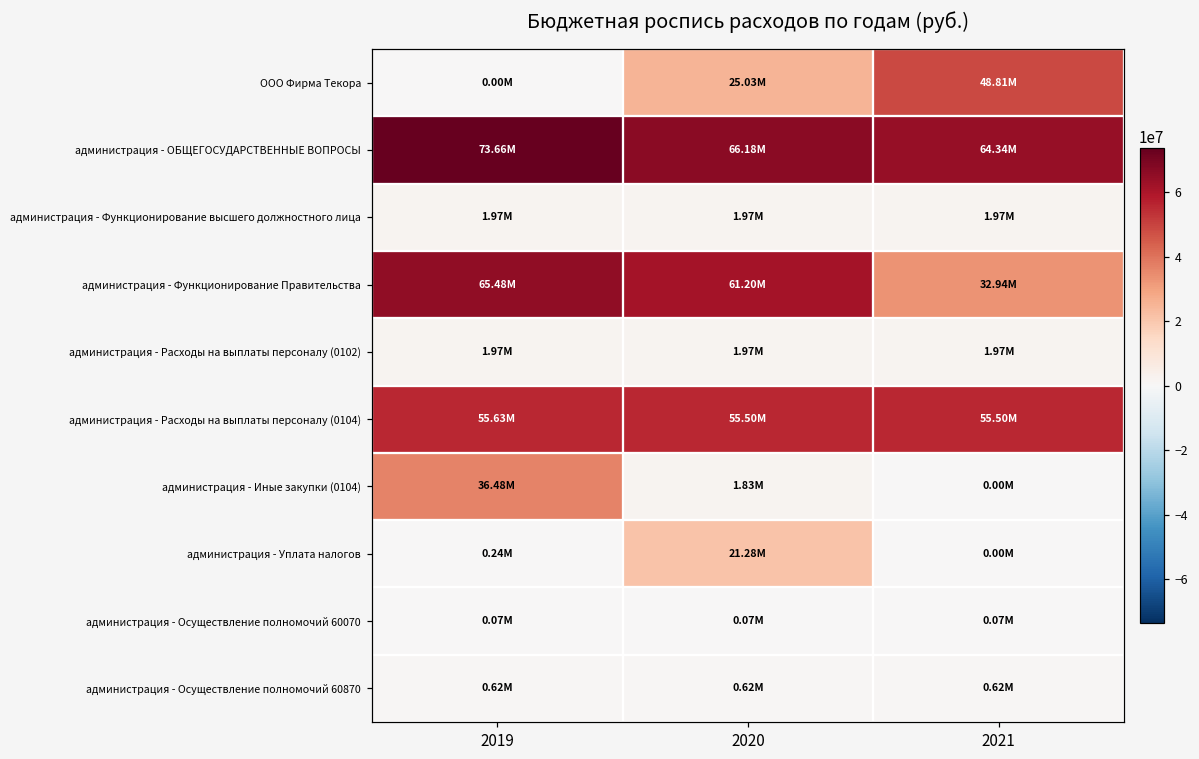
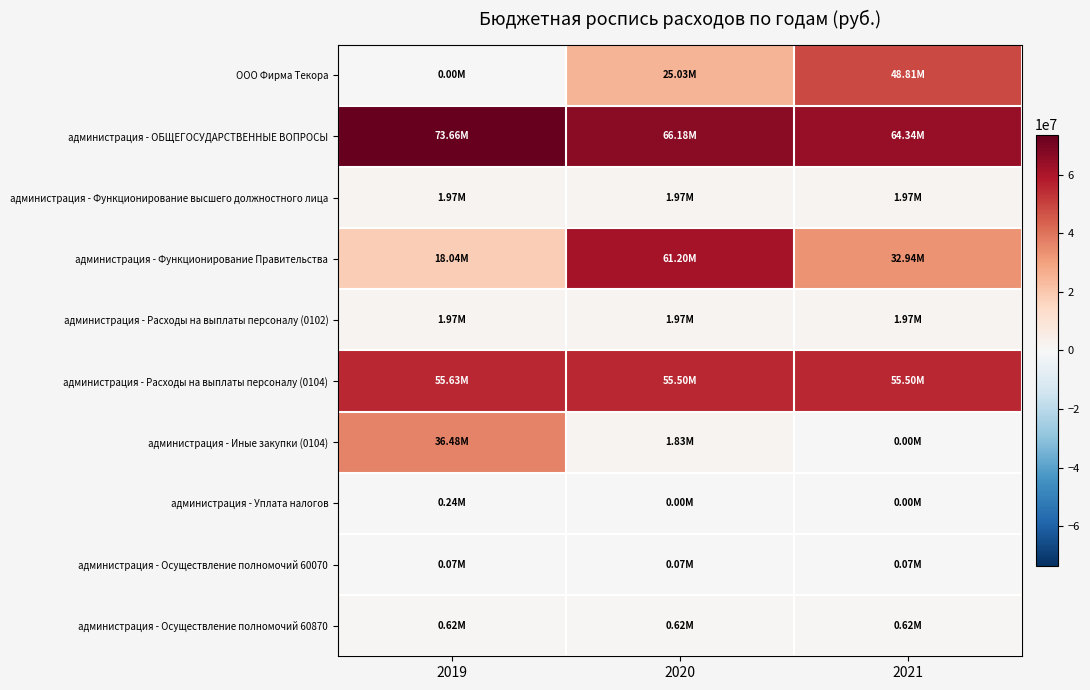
  {
    "ООО Фирма Текора": {
      "2019": "0.00M",
      "2020": "25.03M",
      "2021": "48.81M"
    },
    "администрация - ОБЩЕГОСУДАРСТВЕННЫЕ ВОПРОСЫ": {
      "2019": "73.66M",
      "2020": "66.18M",
      "2021": "64.34M"
    },
    "администрация - Функционирование высшего должностного лица": {
      "2019": "1.97M",
      "2020": "1.97M",
      "2021": "1.97M"
    },
    "администрация - Функционирование Правительства": {
-     "2019": "65.48M",
+     "2019": "18.04M",
      "2020": "61.20M",
      "2021": "32.94M"
    },
    "администрация - Расходы на выплаты персоналу (0102)": {
      "2019": "1.97M",
      "2020": "1.97M",
      "2021": "1.97M"
    },
    "администрация - Расходы на выплаты персоналу (0104)": {
      "2019": "55.63M",
      "2020": "55.50M",
      "2021": "55.50M"
    },
    "администрация - Иные закупки (0104)": {
      "2019": "36.48M",
      "2020": "1.83M",
      "2021": "0.00M"
    },
    "администрация - Уплата налогов": {
      "2019": "0.24M",
-     "2020": "21.28M",
+     "2020": "0.00M",
      "2021": "0.00M"
    },
    "администрация - Осуществление полномочий 60070": {
      "2019": "0.07M",
      "2020": "0.07M",
      "2021": "0.07M"
    },
    "администрация - Осуществление полномочий 60870": {
      "2019": "0.62M",
      "2020": "0.62M",
      "2021": "0.62M"
    }
  }
